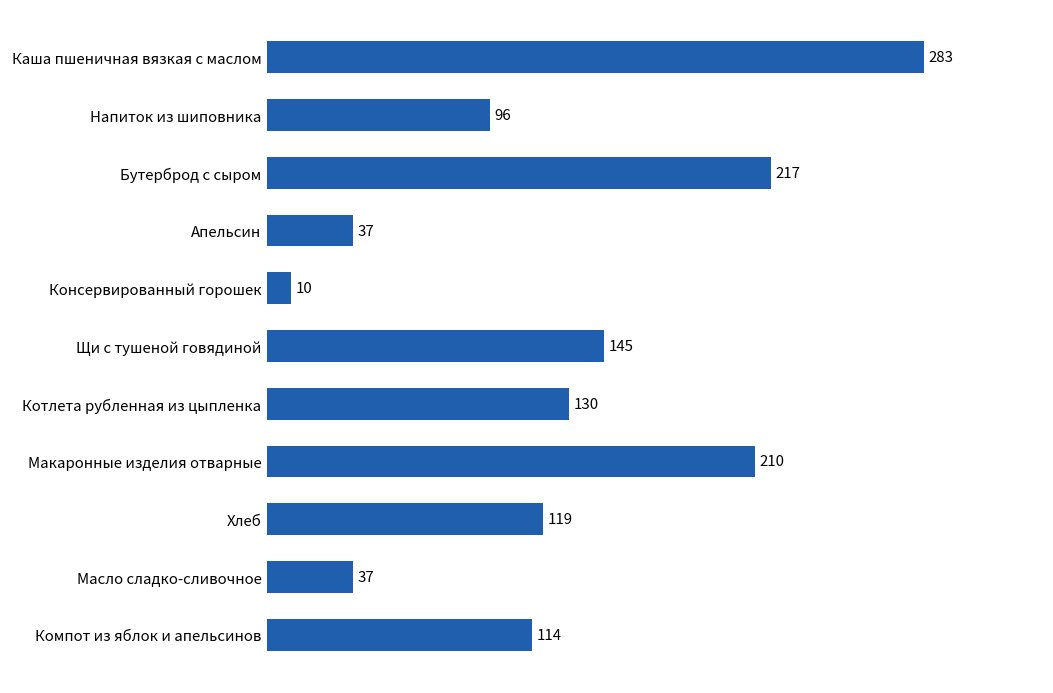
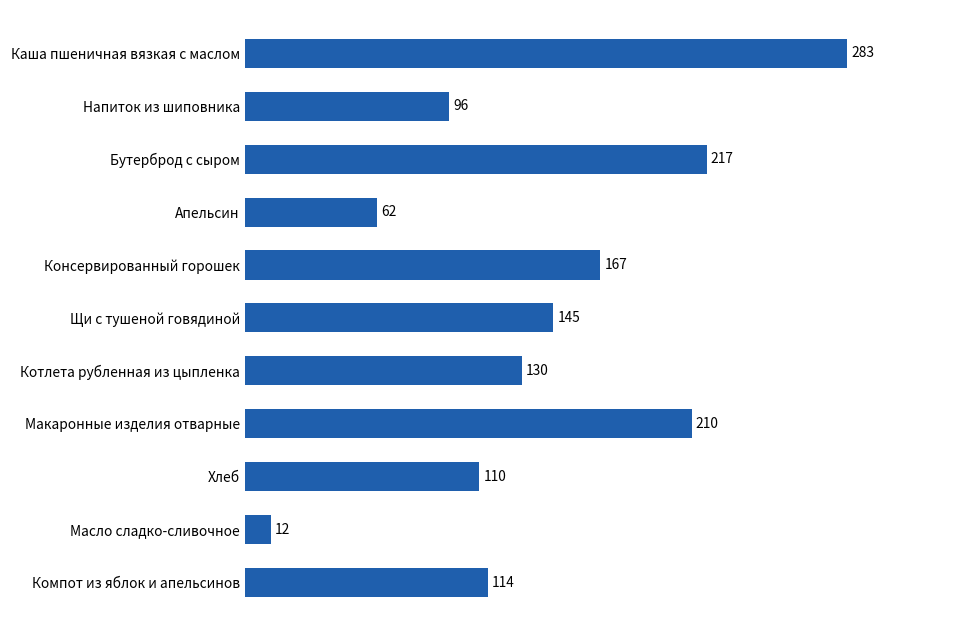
  {
    "Каша пшеничная вязкая с маслом": 283,
    "Напиток из шиповника": 96,
    "Бутерброд с сыром": 217,
-   "Апельсин": 37,
-   "Консервированный горошек": 10,
+   "Апельсин": 62,
+   "Консервированный горошек": 167,
    "Щи с тушеной говядиной": 145,
    "Котлета рубленная из цыпленка": 130,
    "Макаронные изделия отварные": 210,
-   "Хлеб": 119,
-   "Масло сладко-сливочное": 37,
+   "Хлеб": 110,
+   "Масло сладко-сливочное": 12,
    "Компот из яблок и апельсинов": 114
  }
